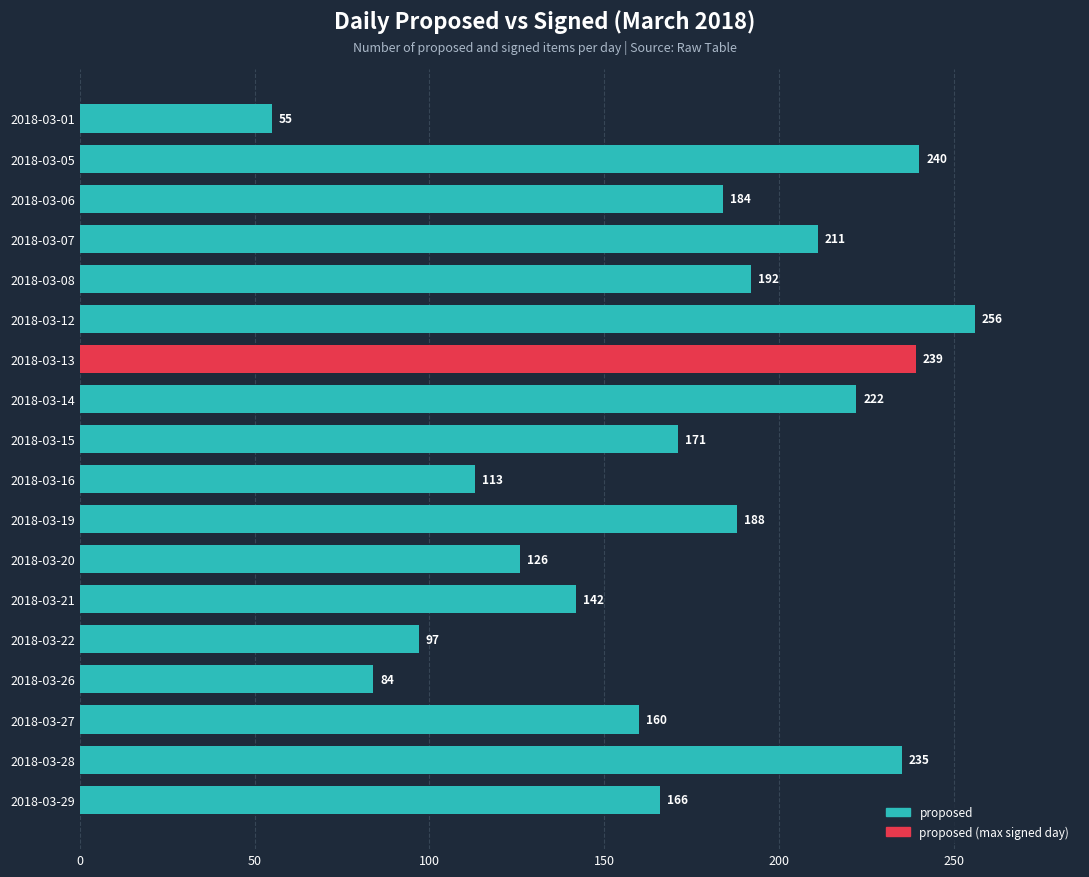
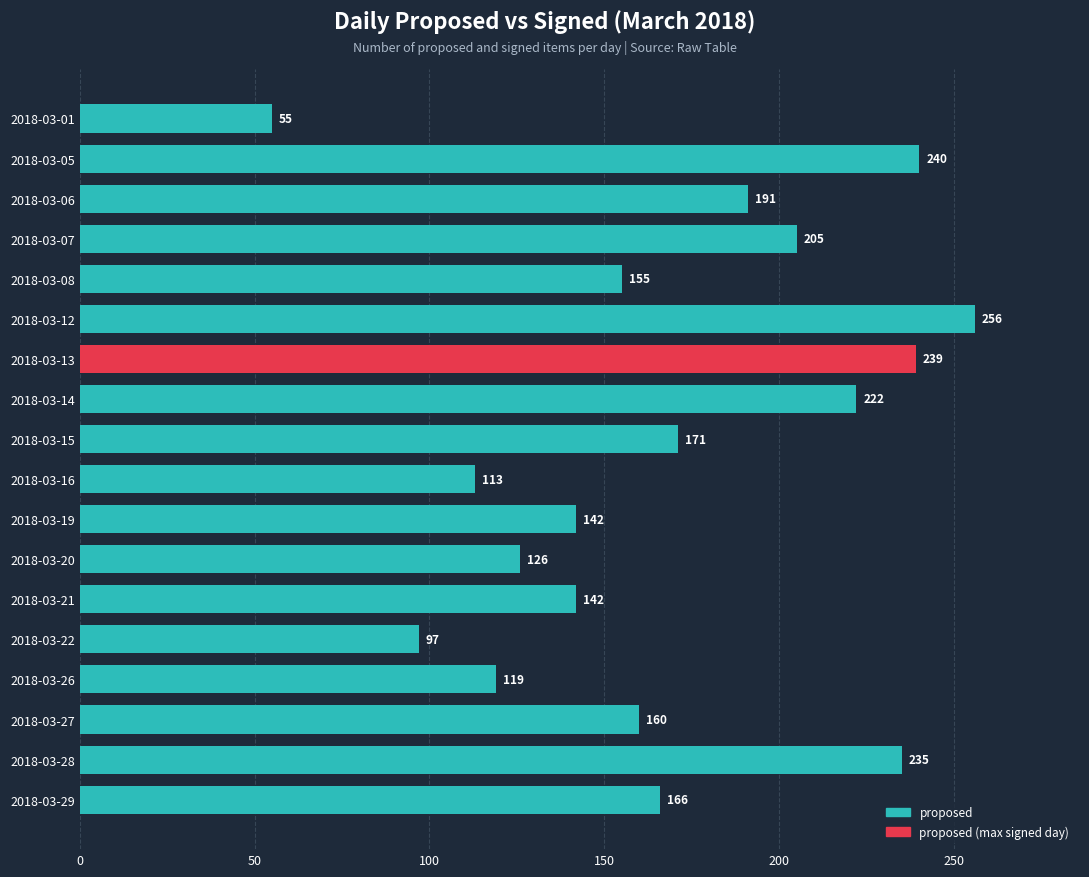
  {
    "2018-03-01": 55,
    "2018-03-05": 240,
-   "2018-03-06": 184,
-   "2018-03-07": 211,
-   "2018-03-08": 192,
+   "2018-03-06": 191,
+   "2018-03-07": 205,
+   "2018-03-08": 155,
    "2018-03-12": 256,
    "2018-03-13": 239,
    "2018-03-14": 222,
    "2018-03-15": 171,
    "2018-03-16": 113,
-   "2018-03-19": 188,
+   "2018-03-19": 142,
    "2018-03-20": 126,
    "2018-03-21": 142,
    "2018-03-22": 97,
-   "2018-03-26": 84,
+   "2018-03-26": 119,
    "2018-03-27": 160,
    "2018-03-28": 235,
    "2018-03-29": 166
  }
